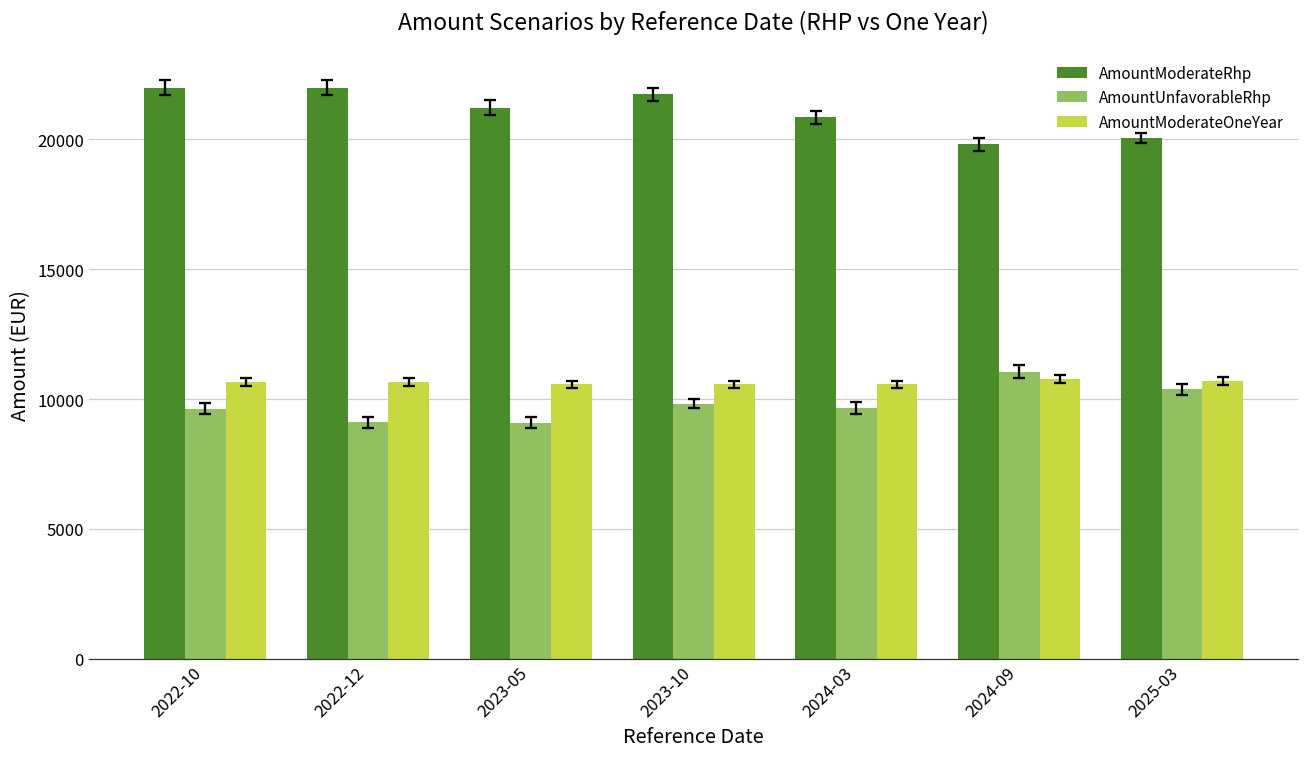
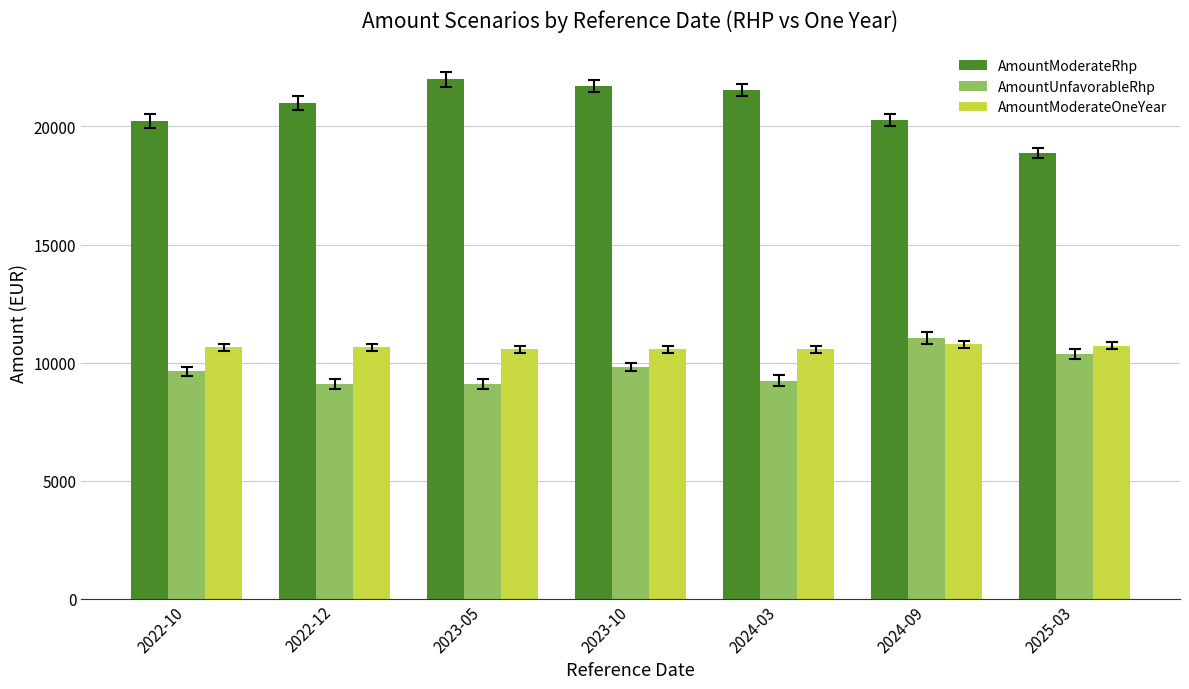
  {
    "AmountModerateRhp": {
-     "2022-10": 22000,
-     "2022-12": 22000,
-     "2023-05": 21200,
+     "2022-10": 20200,
+     "2022-12": 21000,
+     "2023-05": 22000,
      "2023-10": 21700,
-     "2024-03": 20900,
-     "2024-09": 19800,
-     "2025-03": 20000
+     "2024-03": 21500,
+     "2024-09": 20300,
+     "2025-03": 18900
    },
    "AmountUnfavorableRhp": {
      "2022-10": 9600,
      "2022-12": 9100,
      "2023-05": 9100,
      "2023-10": 9800,
-     "2024-03": 9700,
+     "2024-03": 9200,
      "2024-09": 11000,
      "2025-03": 10400
    },
    "AmountModerateOneYear": {
      "2022-10": 10700,
      "2022-12": 10700,
      "2023-05": 10600,
      "2023-10": 10600,
      "2024-03": 10600,
      "2024-09": 10800,
      "2025-03": 10700
    }
  }
